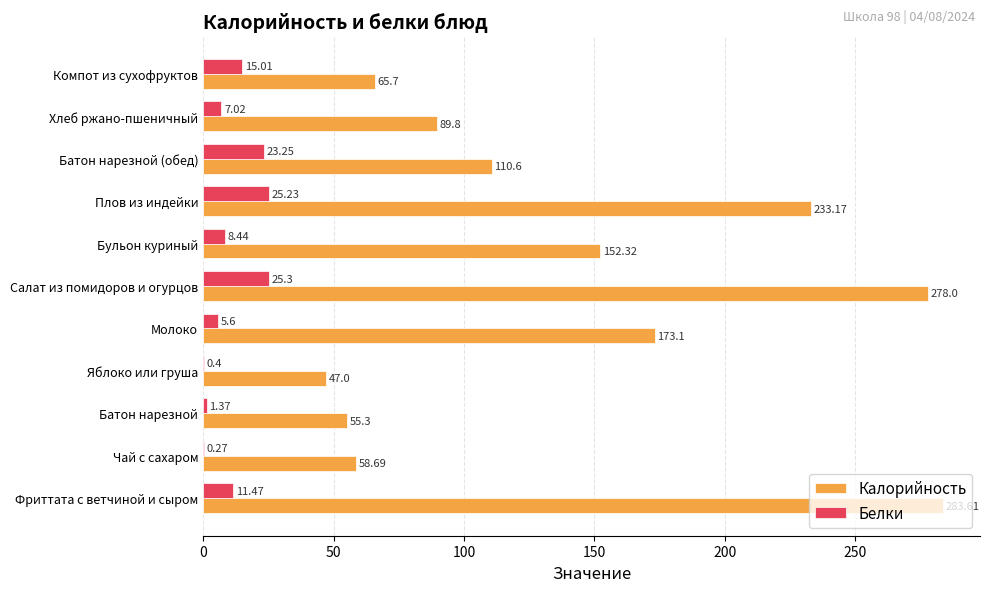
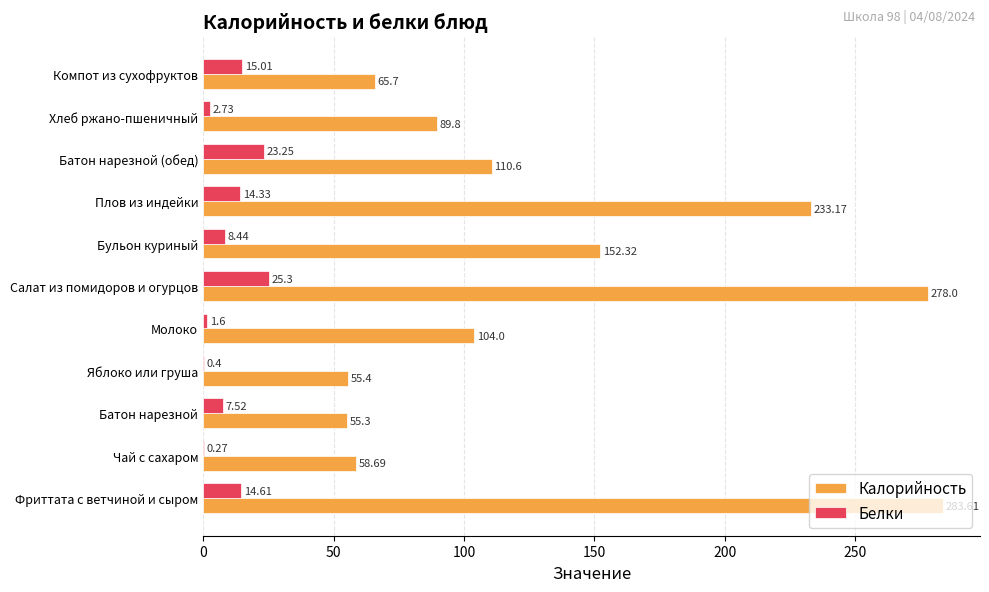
  {
    "Калорийность": {
      "Компот из сухофруктов": 65.7,
      "Хлеб ржано-пшеничный": 89.8,
      "Батон нарезной (обед)": 110.6,
      "Плов из индейки": 233.17,
      "Бульон куриный": 152.32,
      "Салат из помидоров и огурцов": 278.0,
-     "Молоко": 173.1,
-     "Яблоко или груша": 47.0,
+     "Молоко": 104.0,
+     "Яблоко или груша": 55.4,
      "Батон нарезной": 55.3,
      "Чай с сахаром": 58.69
    },
    "Белки": {
      "Компот из сухофруктов": 15.01,
-     "Хлеб ржано-пшеничный": 7.02,
+     "Хлеб ржано-пшеничный": 2.73,
      "Батон нарезной (обед)": 23.25,
-     "Плов из индейки": 25.23,
+     "Плов из индейки": 14.33,
      "Бульон куриный": 8.44,
      "Салат из помидоров и огурцов": 25.3,
-     "Молоко": 5.6,
+     "Молоко": 1.6,
      "Яблоко или груша": 0.4,
-     "Батон нарезной": 1.37,
+     "Батон нарезной": 7.52,
      "Чай с сахаром": 0.27,
-     "Фриттата с ветчиной и сыром": 11.47
+     "Фриттата с ветчиной и сыром": 14.61
    }
  }
